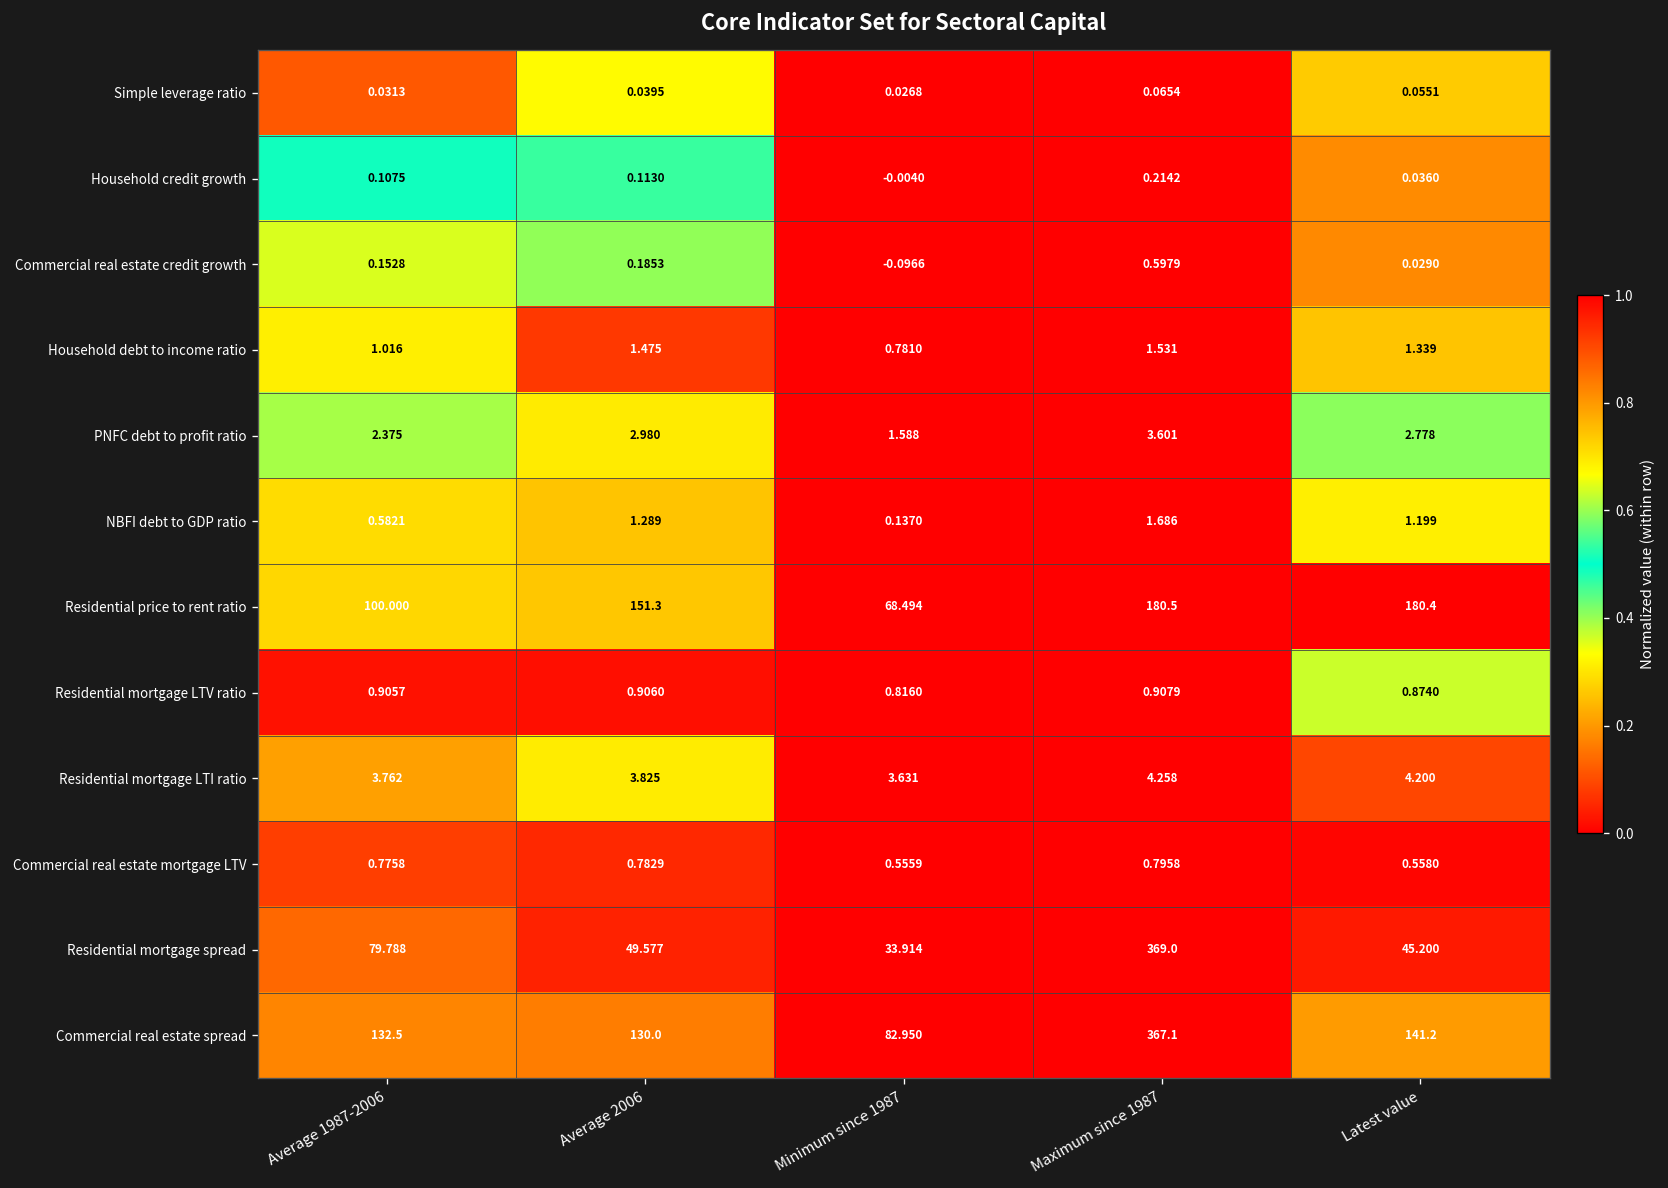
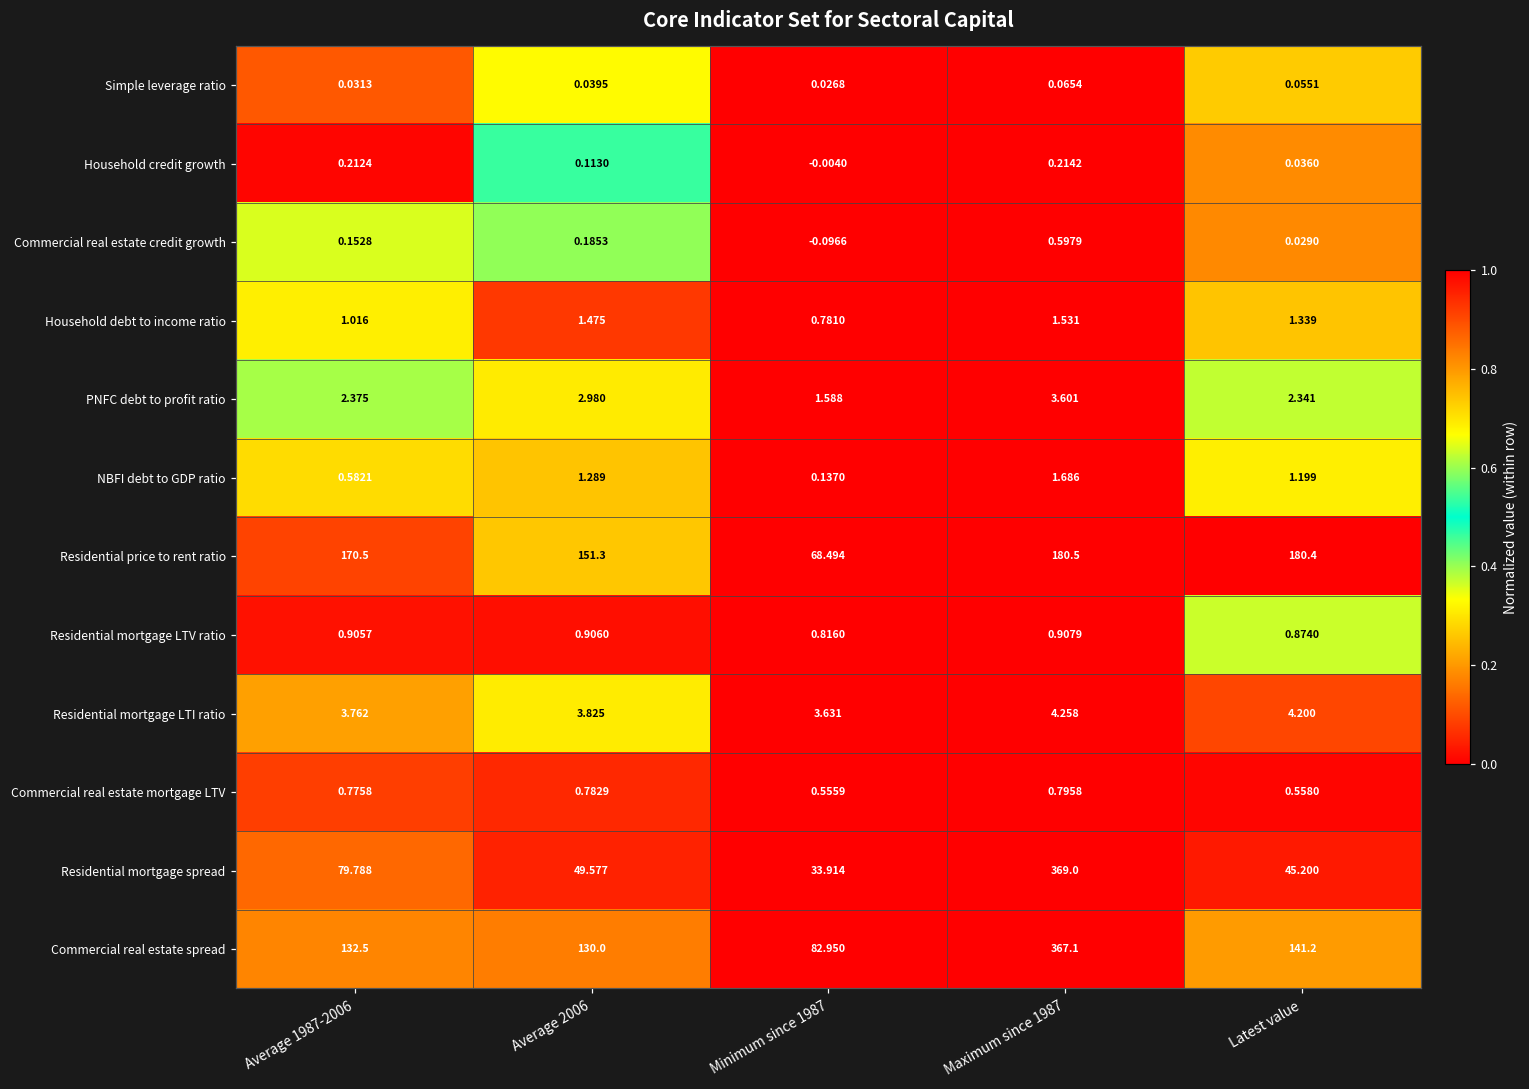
  {
    "Simple leverage ratio": {
      "Average 1987-2006": 0.0313,
      "Average 2006": 0.0395,
      "Minimum since 1987": 0.0268,
      "Maximum since 1987": 0.0654,
      "Latest value": 0.0551
    },
    "Household credit growth": {
-     "Average 1987-2006": 0.1075,
+     "Average 1987-2006": 0.2124,
      "Average 2006": 0.1130,
      "Minimum since 1987": -0.0040,
      "Maximum since 1987": 0.2142,
      "Latest value": 0.0360
    },
    "Commercial real estate credit growth": {
      "Average 1987-2006": 0.1528,
      "Average 2006": 0.1853,
      "Minimum since 1987": -0.0966,
      "Maximum since 1987": 0.5979,
      "Latest value": 0.0290
    },
    "Household debt to income ratio": {
      "Average 1987-2006": 1.016,
      "Average 2006": 1.475,
      "Minimum since 1987": 0.7810,
      "Maximum since 1987": 1.531,
      "Latest value": 1.339
    },
    "PNFC debt to profit ratio": {
      "Average 1987-2006": 2.375,
      "Average 2006": 2.980,
      "Minimum since 1987": 1.588,
      "Maximum since 1987": 3.601,
-     "Latest value": 2.778
+     "Latest value": 2.341
    },
    "NBFI debt to GDP ratio": {
      "Average 1987-2006": 0.5821,
      "Average 2006": 1.289,
      "Minimum since 1987": 0.1370,
      "Maximum since 1987": 1.686,
      "Latest value": 1.199
    },
    "Residential price to rent ratio": {
-     "Average 1987-2006": 100.000,
+     "Average 1987-2006": 170.5,
      "Average 2006": 151.3,
      "Minimum since 1987": 68.494,
      "Maximum since 1987": 180.5,
      "Latest value": 180.4
    },
    "Residential mortgage LTV ratio": {
      "Average 1987-2006": 0.9057,
      "Average 2006": 0.9060,
      "Minimum since 1987": 0.8160,
      "Maximum since 1987": 0.9079,
      "Latest value": 0.8740
    },
    "Residential mortgage LTI ratio": {
      "Average 1987-2006": 3.762,
      "Average 2006": 3.825,
      "Minimum since 1987": 3.631,
      "Maximum since 1987": 4.258,
      "Latest value": 4.200
    },
    "Commercial real estate mortgage LTV": {
      "Average 1987-2006": 0.7758,
      "Average 2006": 0.7829,
      "Minimum since 1987": 0.5559,
      "Maximum since 1987": 0.7958,
      "Latest value": 0.5580
    },
    "Residential mortgage spread": {
      "Average 1987-2006": 79.788,
      "Average 2006": 49.577,
      "Minimum since 1987": 33.914,
      "Maximum since 1987": 369.0,
      "Latest value": 45.200
    },
    "Commercial real estate spread": {
      "Average 1987-2006": 132.5,
      "Average 2006": 130.0,
      "Minimum since 1987": 82.950,
      "Maximum since 1987": 367.1,
      "Latest value": 141.2
    }
  }
